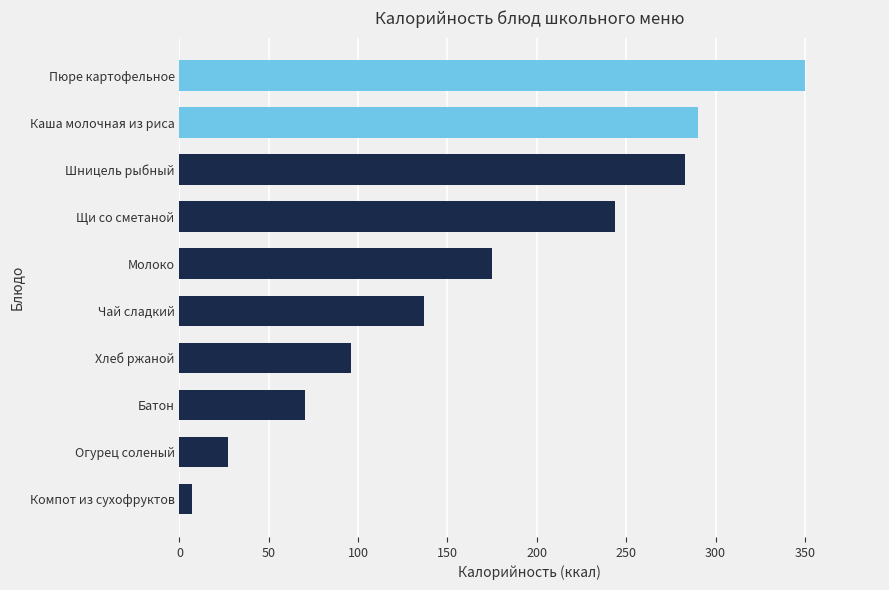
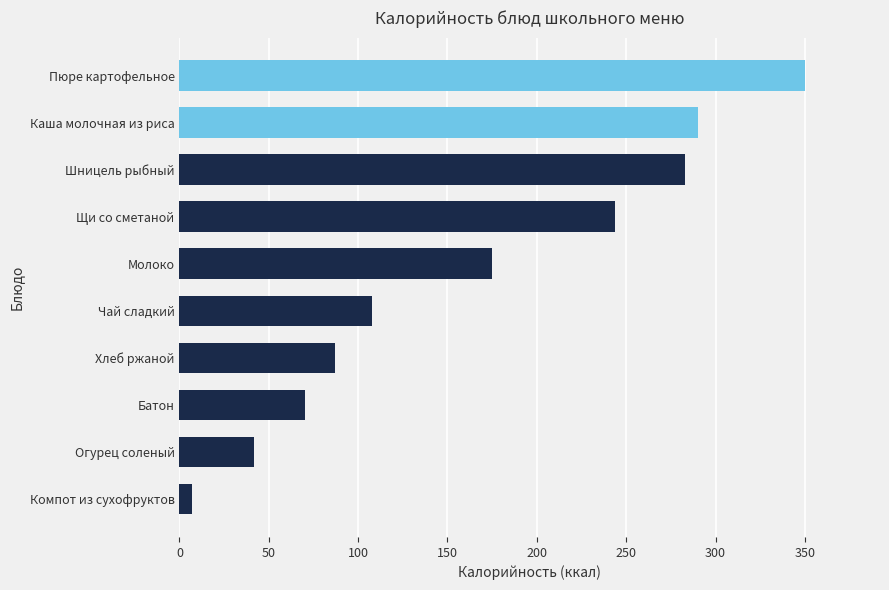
  {
    "Пюре картофельное": 350,
    "Каша молочная из риса": 290,
    "Шницель рыбный": 283,
    "Щи со сметаной": 244,
    "Молоко": 175,
-   "Чай сладкий": 137,
-   "Хлеб ржаной": 96,
+   "Чай сладкий": 108,
+   "Хлеб ржаной": 87,
    "Батон": 70,
-   "Огурец соленый": 27,
+   "Огурец соленый": 42,
    "Компот из сухофруктов": 7
  }
